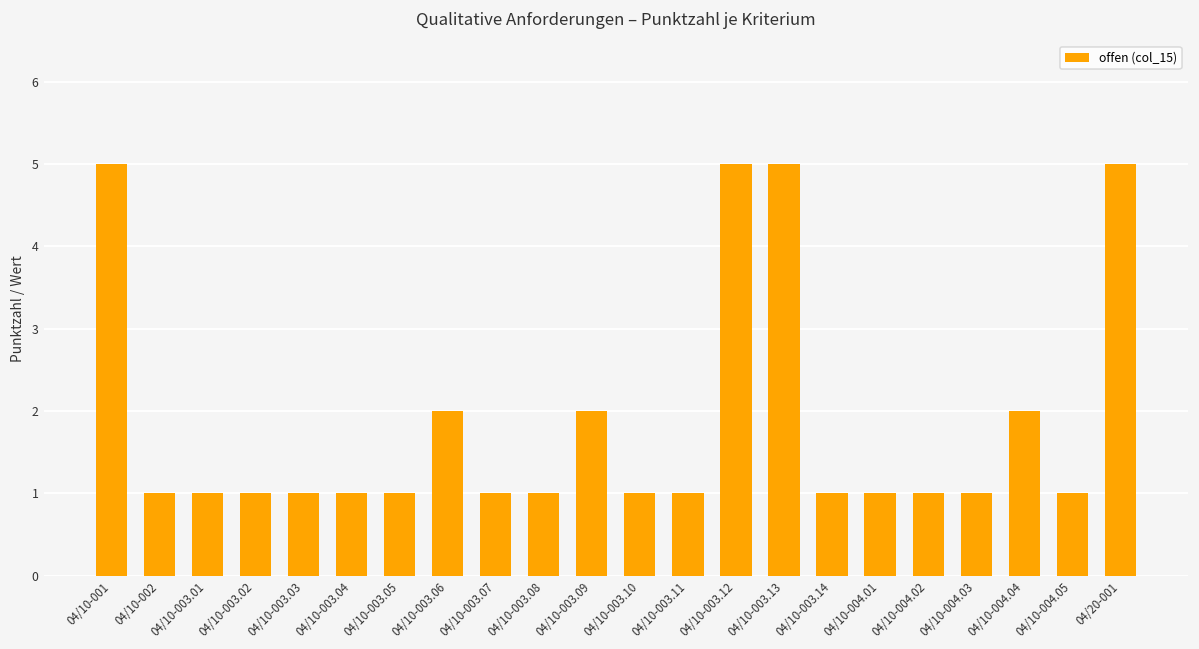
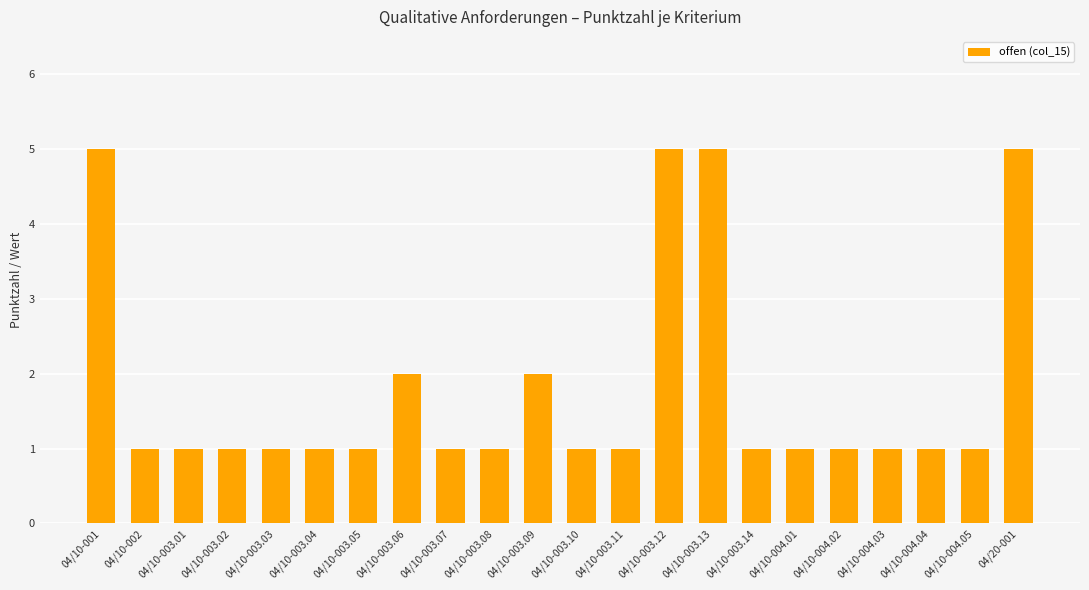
  {
    "04/10-001": 5,
    "04/10-002": 1,
    "04/10-003.01": 1,
    "04/10-003.02": 1,
    "04/10-003.03": 1,
    "04/10-003.04": 1,
    "04/10-003.05": 1,
    "04/10-003.06": 2,
    "04/10-003.07": 1,
    "04/10-003.08": 1,
    "04/10-003.09": 2,
    "04/10-003.10": 1,
    "04/10-003.11": 1,
    "04/10-003.12": 5,
    "04/10-003.13": 5,
    "04/10-003.14": 1,
    "04/10-004.01": 1,
    "04/10-004.02": 1,
    "04/10-004.03": 1,
-   "04/10-004.04": 2,
+   "04/10-004.04": 1,
    "04/10-004.05": 1,
    "04/20-001": 5
  }
